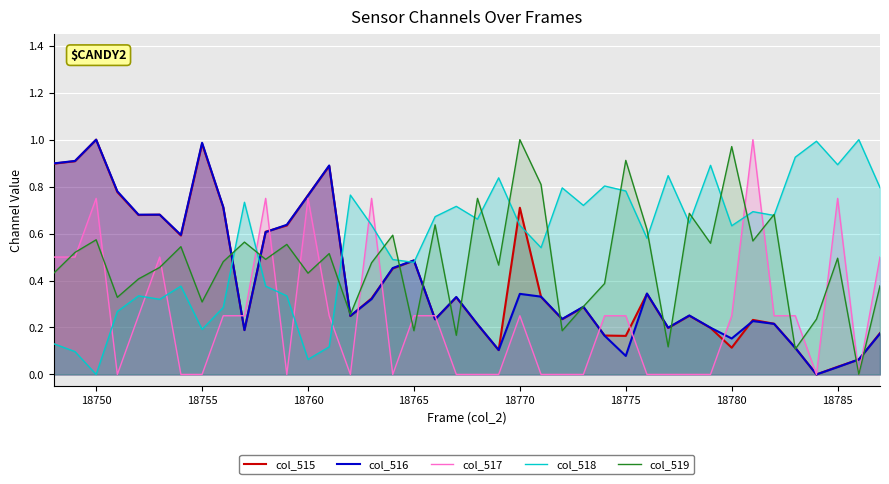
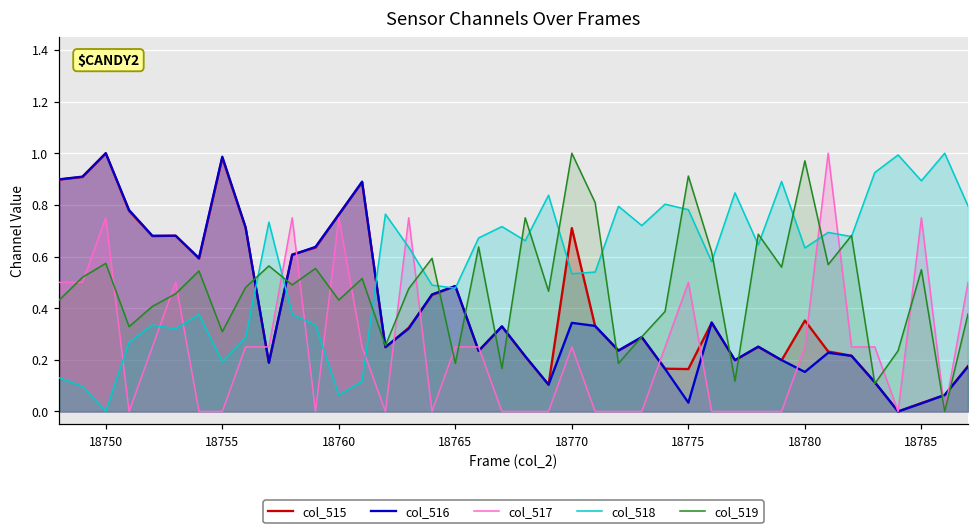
  {
    "col_515": {
      "18770": 0.71,
      "18775": 0.16,
-     "18780": 0.11
+     "18780": 0.35
    },
    "col_516": {
      "18770": 0.34,
-     "18775": 0.08,
+     "18775": 0.03,
      "18780": 0.15
    },
    "col_517": {
      "18750": 0.75,
      "18755": 0.00,
      "18760": 0.75,
      "18765": 0.25,
      "18770": 0.25,
-     "18775": 0.25,
+     "18775": 0.50,
      "18780": 0.25,
      "18785": 0.75
    },
    "col_518": {
      "18750": 0.00,
      "18755": 0.19,
      "18760": 0.06,
-     "18770": 0.63,
+     "18770": 0.53,
      "18775": 0.78,
      "18780": 0.63,
      "18785": 0.89
    },
    "col_519": {
      "18750": 0.57,
      "18755": 0.31,
      "18760": 0.43,
      "18765": 0.19,
      "18770": 1.00,
      "18775": 0.91,
      "18780": 0.97,
-     "18785": 0.50
+     "18785": 0.55
    }
  }
